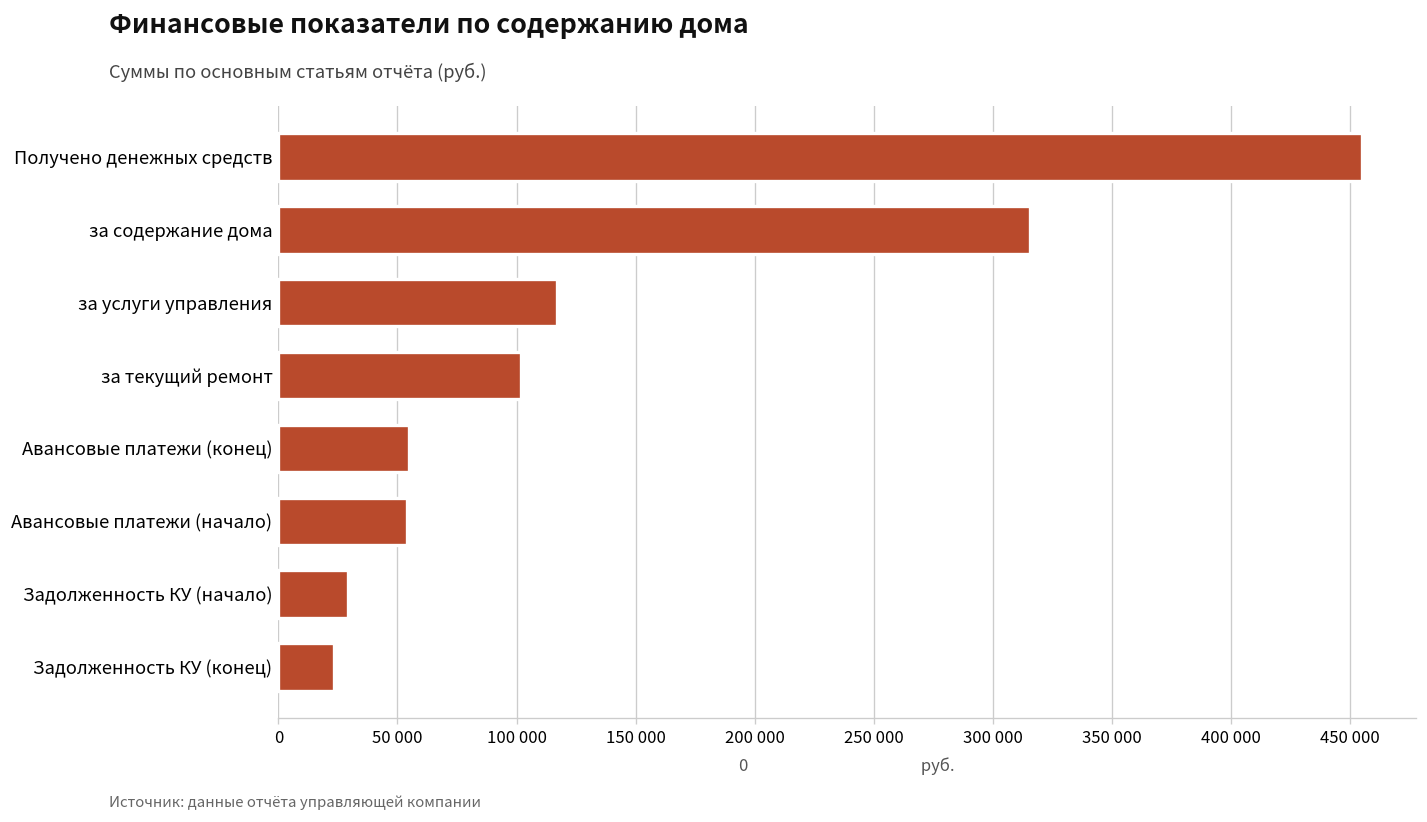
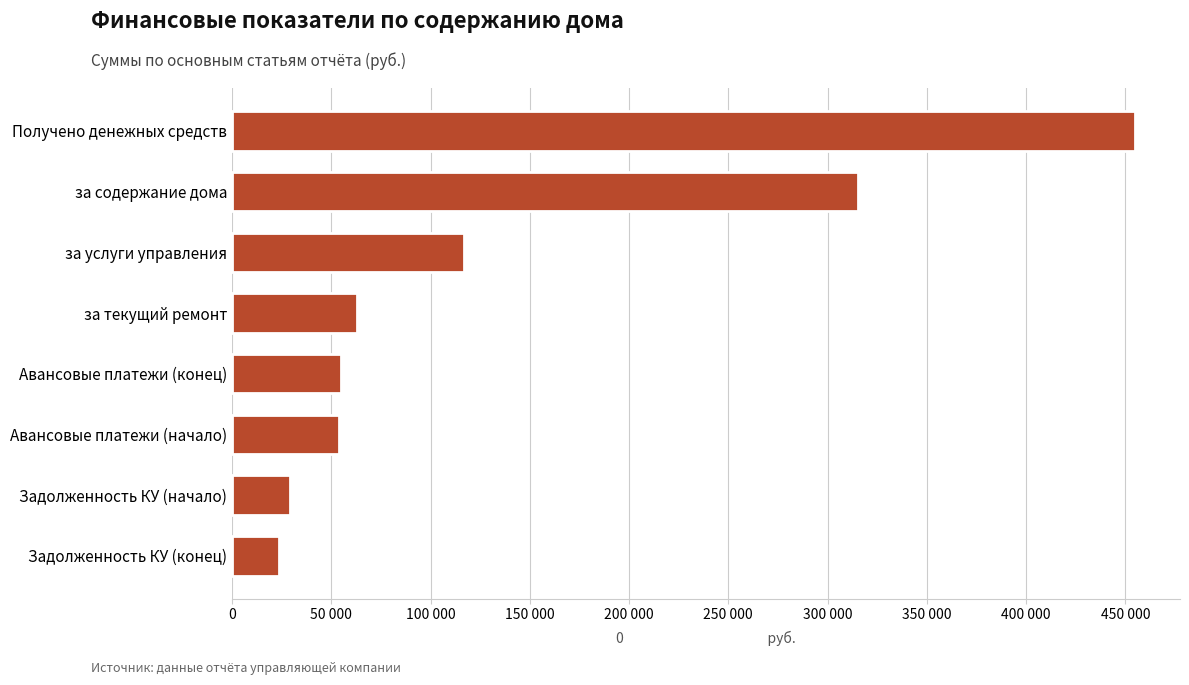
  {
    "Получено денежных средств": 455000,
    "за содержание дома": 315000,
    "за услуги управления": 117000,
-   "за текущий ремонт": 102000,
+   "за текущий ремонт": 63000,
    "Авансовые платежи (конец)": 55000,
    "Авансовые платежи (начало)": 54000,
    "Задолженность КУ (начало)": 29000,
    "Задолженность КУ (конец)": 23000
  }
